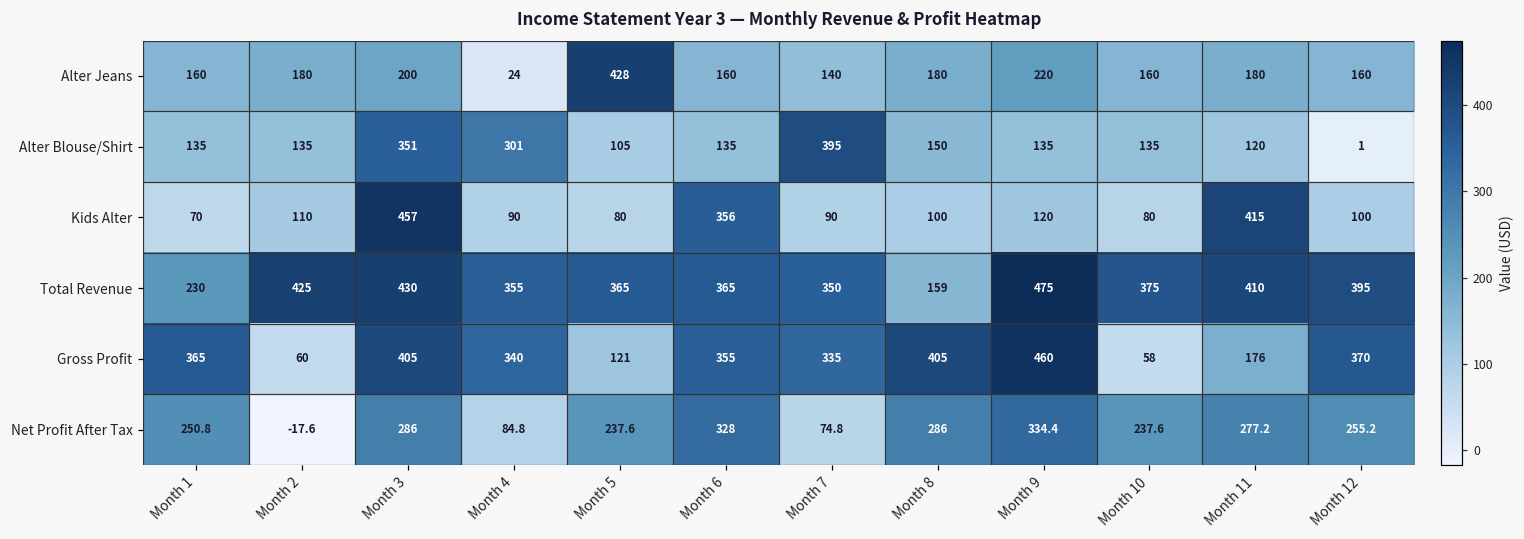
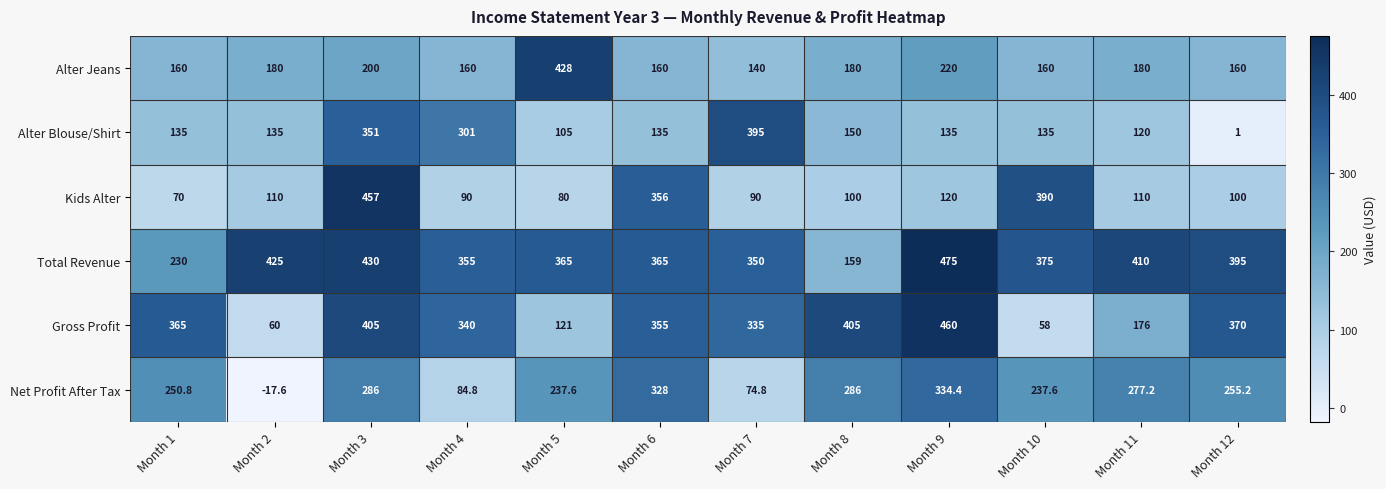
  {
    "Alter Jeans": {
      "Month 1": 160,
      "Month 2": 180,
      "Month 3": 200,
-     "Month 4": 24,
+     "Month 4": 160,
      "Month 5": 428,
      "Month 6": 160,
      "Month 7": 140,
      "Month 8": 180,
      "Month 9": 220,
      "Month 10": 160,
      "Month 11": 180,
      "Month 12": 160
    },
    "Alter Blouse/Shirt": {
      "Month 1": 135,
      "Month 2": 135,
      "Month 3": 351,
      "Month 4": 301,
      "Month 5": 105,
      "Month 6": 135,
      "Month 7": 395,
      "Month 8": 150,
      "Month 9": 135,
      "Month 10": 135,
      "Month 11": 120,
      "Month 12": 1
    },
    "Kids Alter": {
      "Month 1": 70,
      "Month 2": 110,
      "Month 3": 457,
      "Month 4": 90,
      "Month 5": 80,
      "Month 6": 356,
      "Month 7": 90,
      "Month 8": 100,
      "Month 9": 120,
-     "Month 10": 80,
-     "Month 11": 415,
+     "Month 10": 390,
+     "Month 11": 110,
      "Month 12": 100
    },
    "Total Revenue": {
      "Month 1": 230,
      "Month 2": 425,
      "Month 3": 430,
      "Month 4": 355,
      "Month 5": 365,
      "Month 6": 365,
      "Month 7": 350,
      "Month 8": 159,
      "Month 9": 475,
      "Month 10": 375,
      "Month 11": 410,
      "Month 12": 395
    },
    "Gross Profit": {
      "Month 1": 365,
      "Month 2": 60,
      "Month 3": 405,
      "Month 4": 340,
      "Month 5": 121,
      "Month 6": 355,
      "Month 7": 335,
      "Month 8": 405,
      "Month 9": 460,
      "Month 10": 58,
      "Month 11": 176,
      "Month 12": 370
    },
    "Net Profit After Tax": {
      "Month 1": 250.8,
      "Month 2": -17.6,
      "Month 3": 286,
      "Month 4": 84.8,
      "Month 5": 237.6,
      "Month 6": 328,
      "Month 7": 74.8,
      "Month 8": 286,
      "Month 9": 334.4,
      "Month 10": 237.6,
      "Month 11": 277.2,
      "Month 12": 255.2
    }
  }
